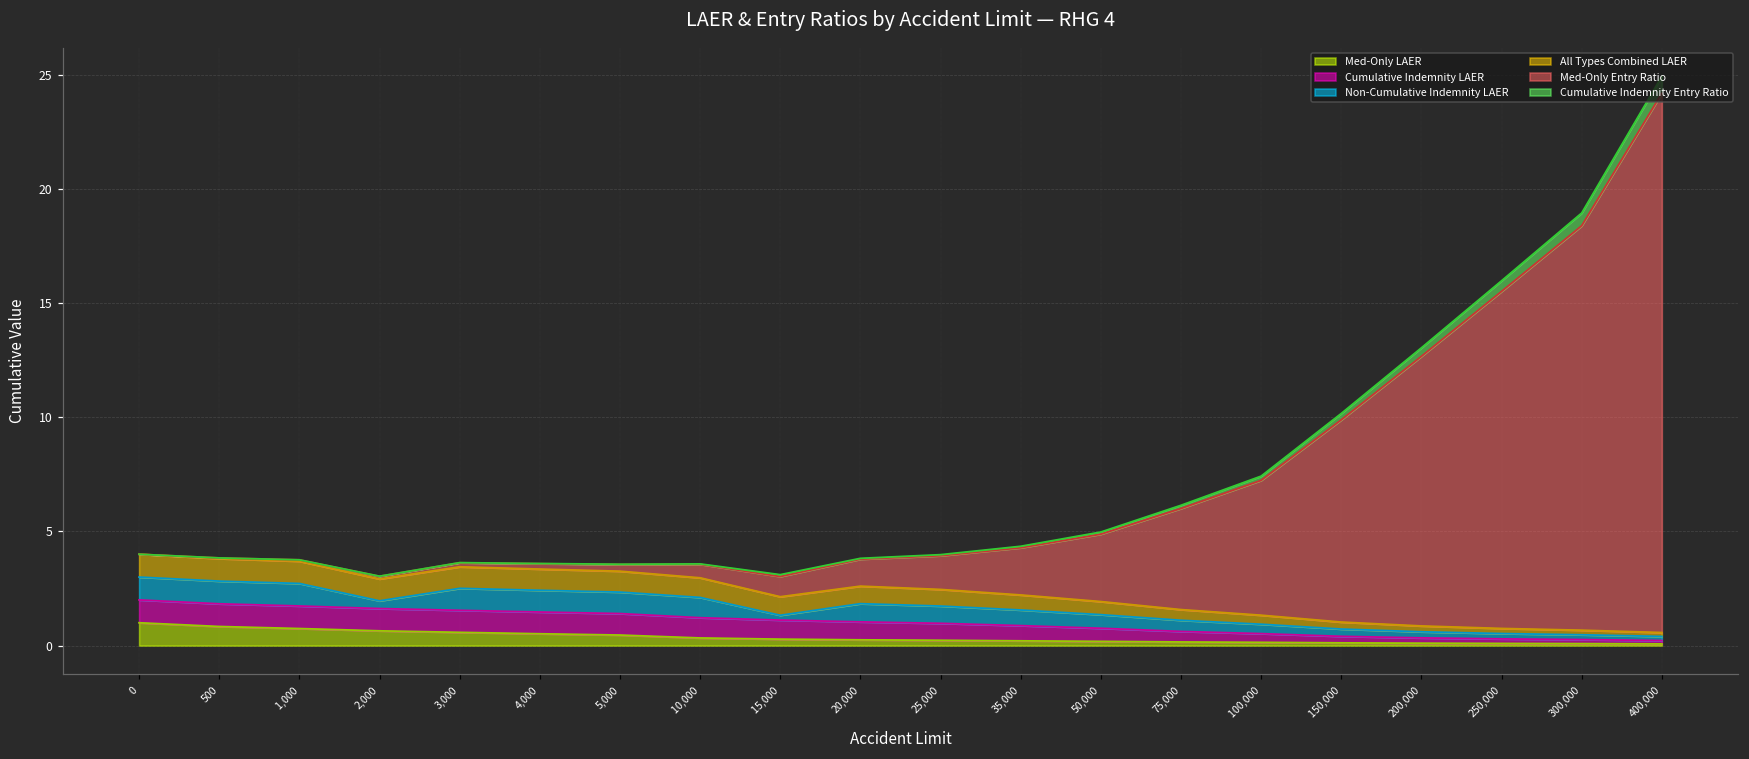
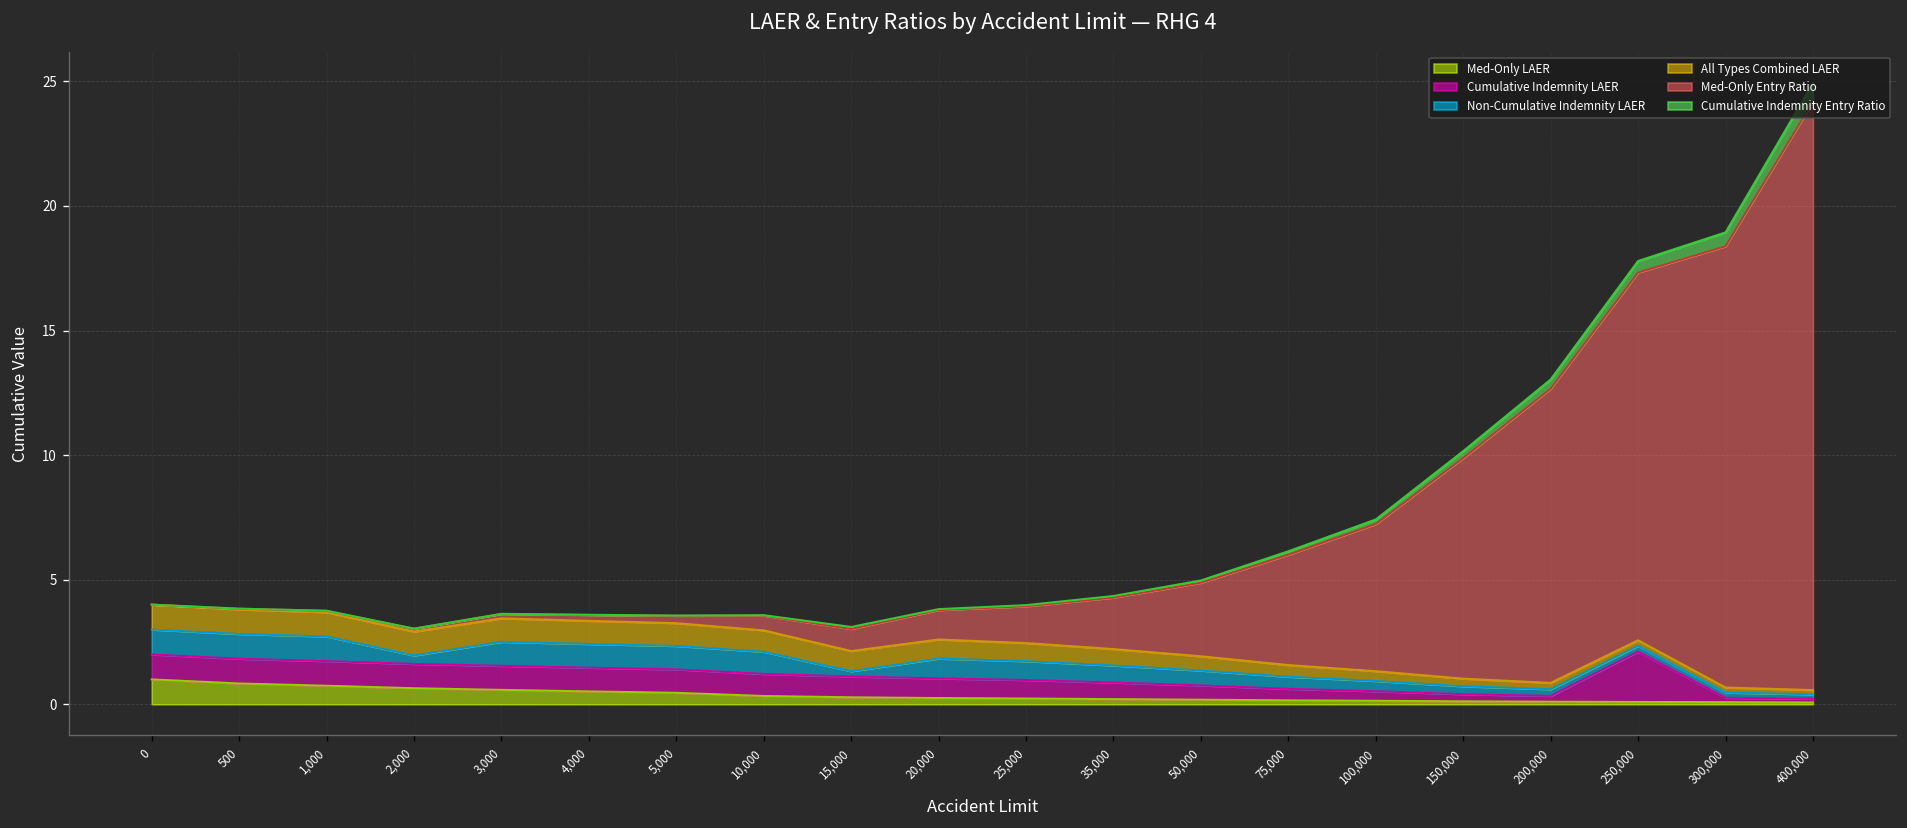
  {
    "Cumulative Indemnity LAER": {
      "0": 1.0,
      "500": 1.0,
      "1,000": 1.0,
      "2,000": 1.0,
      "3,000": 1.0,
      "4,000": 1.0,
      "5,000": 0.9,
      "10,000": 0.9,
      "15,000": 0.8,
      "20,000": 0.8,
      "25,000": 0.7,
      "35,000": 0.7,
      "50,000": 0.6,
      "75,000": 0.5,
      "100,000": 0.4,
      "150,000": 0.3,
      "200,000": 0.2,
-     "250,000": 0.2,
+     "250,000": 2.0,
      "300,000": 0.2,
      "400,000": 0.1
    },
    "Non-Cumulative Indemnity LAER": {
      "0": 1.0,
      "500": 1.0,
      "1,000": 1.0,
      "2,000": 0.3,
      "3,000": 1.0,
      "4,000": 1.0,
      "5,000": 0.9,
      "10,000": 0.9,
      "15,000": 0.2,
      "20,000": 0.8,
      "25,000": 0.8,
      "35,000": 0.7,
      "50,000": 0.6,
      "75,000": 0.5,
      "100,000": 0.4,
      "150,000": 0.3,
      "200,000": 0.3,
      "250,000": 0.2,
      "300,000": 0.2,
      "400,000": 0.2
    },
    "Med-Only Entry Ratio": {
      "75,000": 4.4,
      "100,000": 5.9,
      "150,000": 8.9,
      "200,000": 11.8,
      "250,000": 14.8,
      "300,000": 17.7
    },
    "Cumulative Indemnity Entry Ratio": {
      "75,000": 0.1,
      "100,000": 0.2,
      "150,000": 0.3,
      "200,000": 0.4,
      "250,000": 0.5,
      "300,000": 0.6
    }
  }
